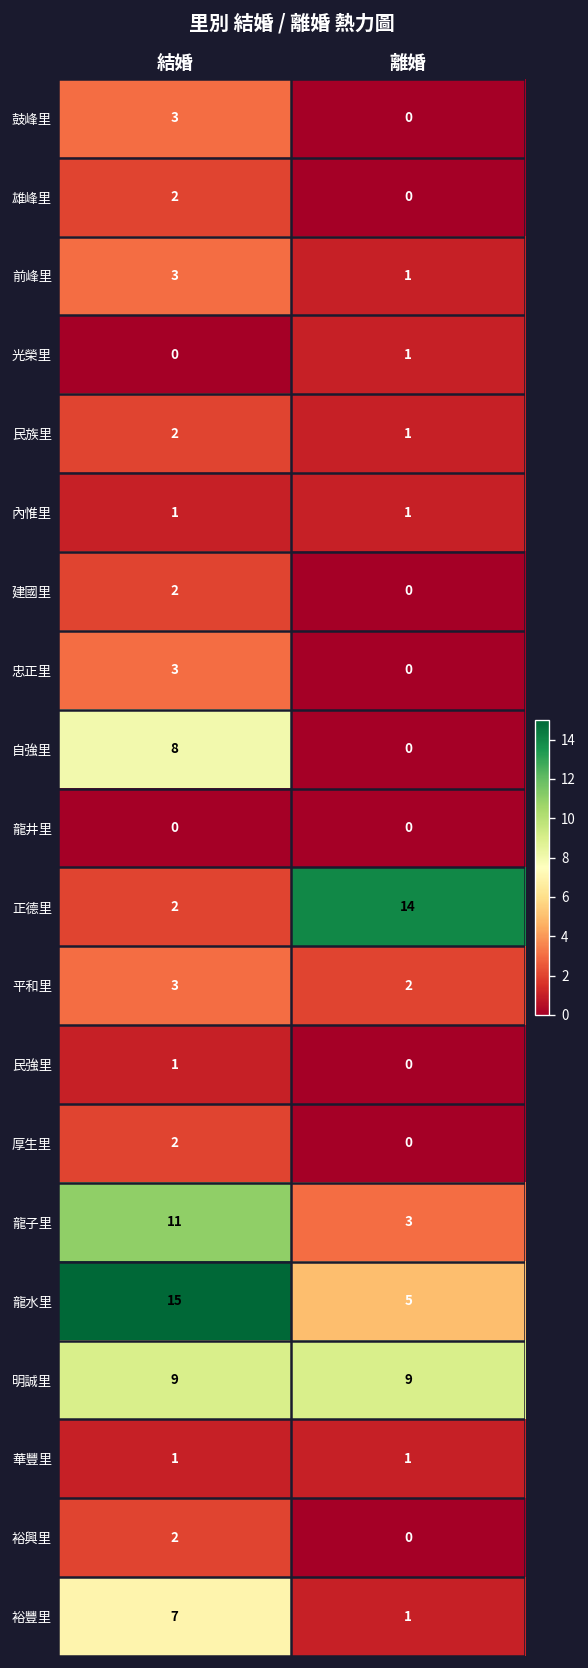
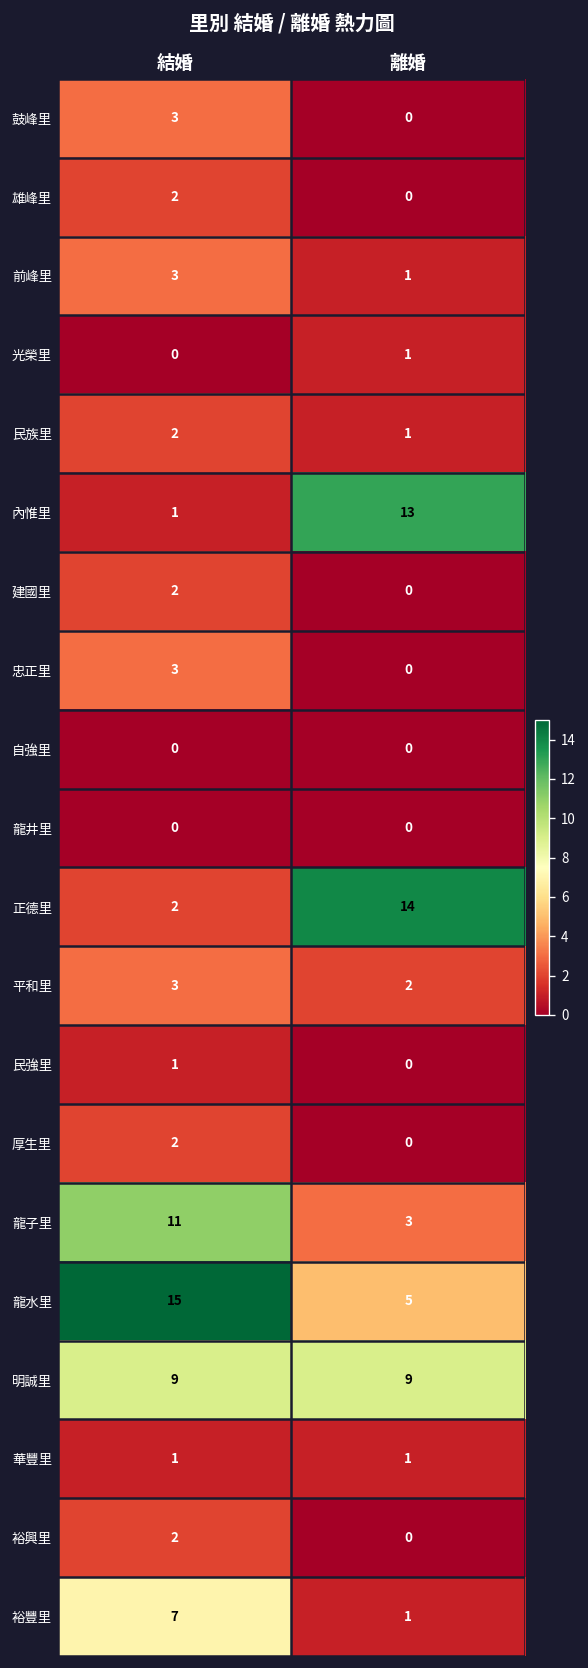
  {
    "鼓峰里": {
      "結婚": 3,
      "離婚": 0
    },
    "雄峰里": {
      "結婚": 2,
      "離婚": 0
    },
    "前峰里": {
      "結婚": 3,
      "離婚": 1
    },
    "光榮里": {
      "結婚": 0,
      "離婚": 1
    },
    "民族里": {
      "結婚": 2,
      "離婚": 1
    },
    "內惟里": {
      "結婚": 1,
-     "離婚": 1
+     "離婚": 13
    },
    "建國里": {
      "結婚": 2,
      "離婚": 0
    },
    "忠正里": {
      "結婚": 3,
      "離婚": 0
    },
    "自強里": {
-     "結婚": 8,
+     "結婚": 0,
      "離婚": 0
    },
    "龍井里": {
      "結婚": 0,
      "離婚": 0
    },
    "正德里": {
      "結婚": 2,
      "離婚": 14
    },
    "平和里": {
      "結婚": 3,
      "離婚": 2
    },
    "民強里": {
      "結婚": 1,
      "離婚": 0
    },
    "厚生里": {
      "結婚": 2,
      "離婚": 0
    },
    "龍子里": {
      "結婚": 11,
      "離婚": 3
    },
    "龍水里": {
      "結婚": 15,
      "離婚": 5
    },
    "明誠里": {
      "結婚": 9,
      "離婚": 9
    },
    "華豐里": {
      "結婚": 1,
      "離婚": 1
    },
    "裕興里": {
      "結婚": 2,
      "離婚": 0
    },
    "裕豐里": {
      "結婚": 7,
      "離婚": 1
    }
  }
